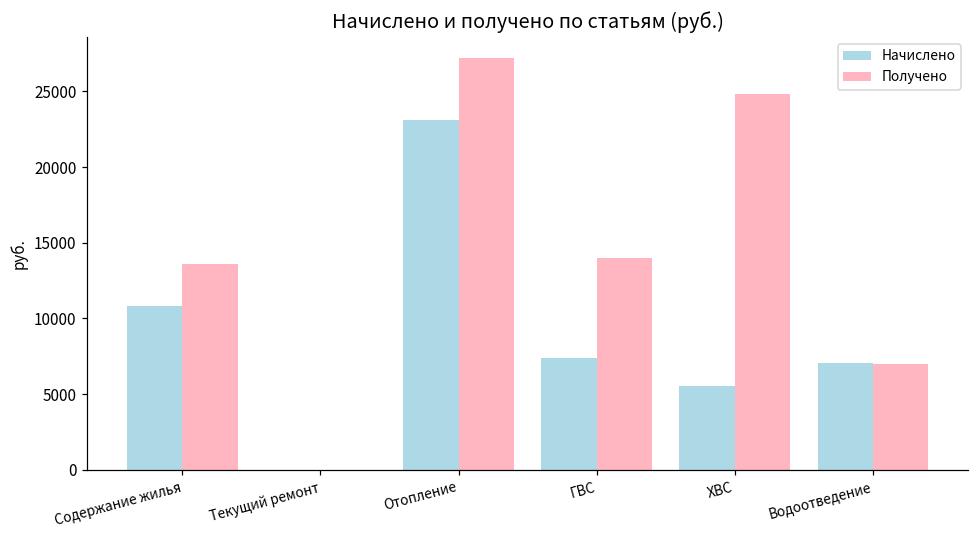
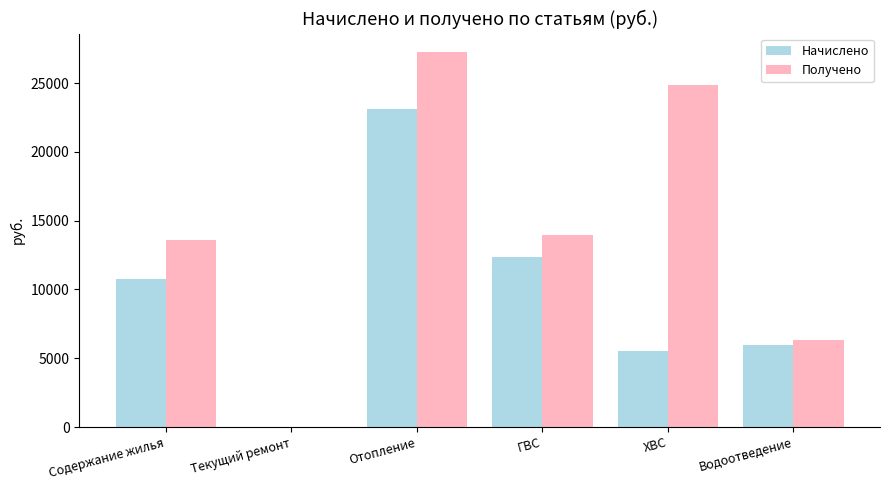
  {
    "Начислено": {
      "Содержание жилья": 10800,
      "Текущий ремонт": 0,
      "Отопление": 23100,
-     "ГВС": 7400,
+     "ГВС": 12400,
      "ХВС": 5500,
-     "Водоотведение": 7000
+     "Водоотведение": 6000
    },
    "Получено": {
      "Содержание жилья": 13600,
      "Текущий ремонт": 0,
      "Отопление": 27200,
      "ГВС": 14000,
      "ХВС": 24800,
-     "Водоотведение": 7000
+     "Водоотведение": 6300
    }
  }
